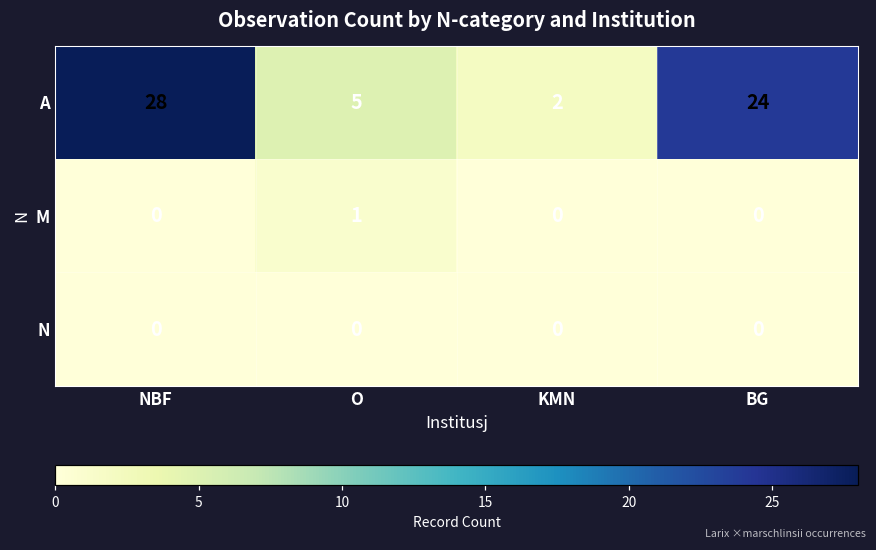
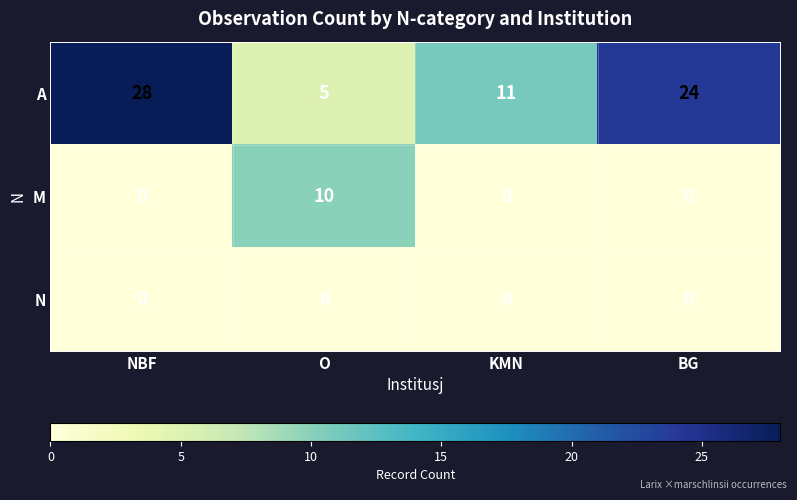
  {
    "A": {
      "NBF": 28,
      "O": 5,
-     "KMN": 2,
+     "KMN": 11,
      "BG": 24
    },
    "M": {
-     "O": 1
+     "O": 10
    }
  }
